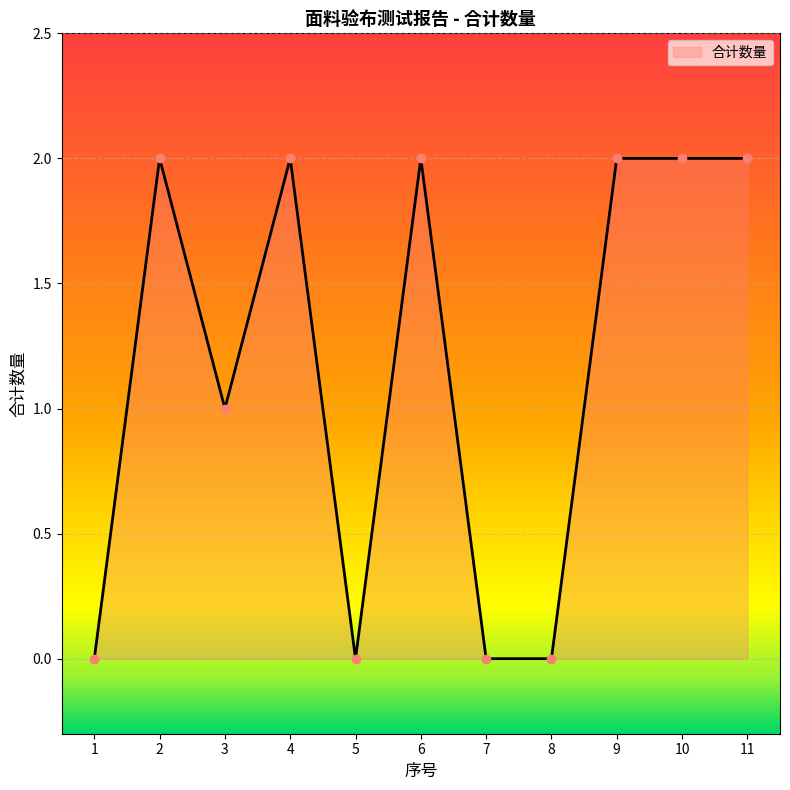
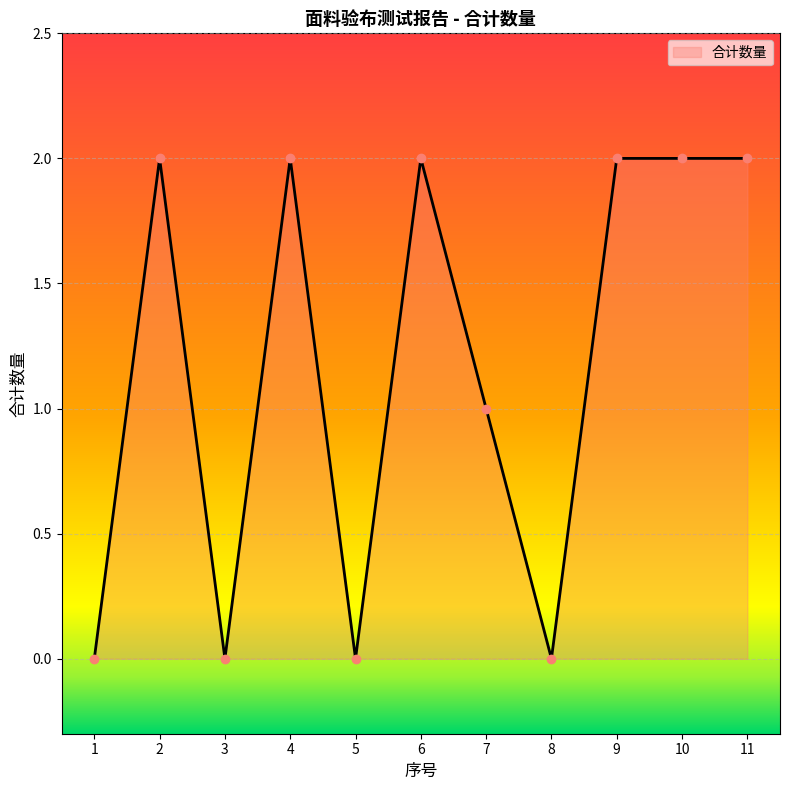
  {
    "1": 0,
    "2": 2,
-   "3": 1,
+   "3": 0,
    "4": 2,
    "5": 0,
    "6": 2,
-   "7": 0,
+   "7": 1,
    "8": 0,
    "9": 2,
    "10": 2,
    "11": 2
  }
